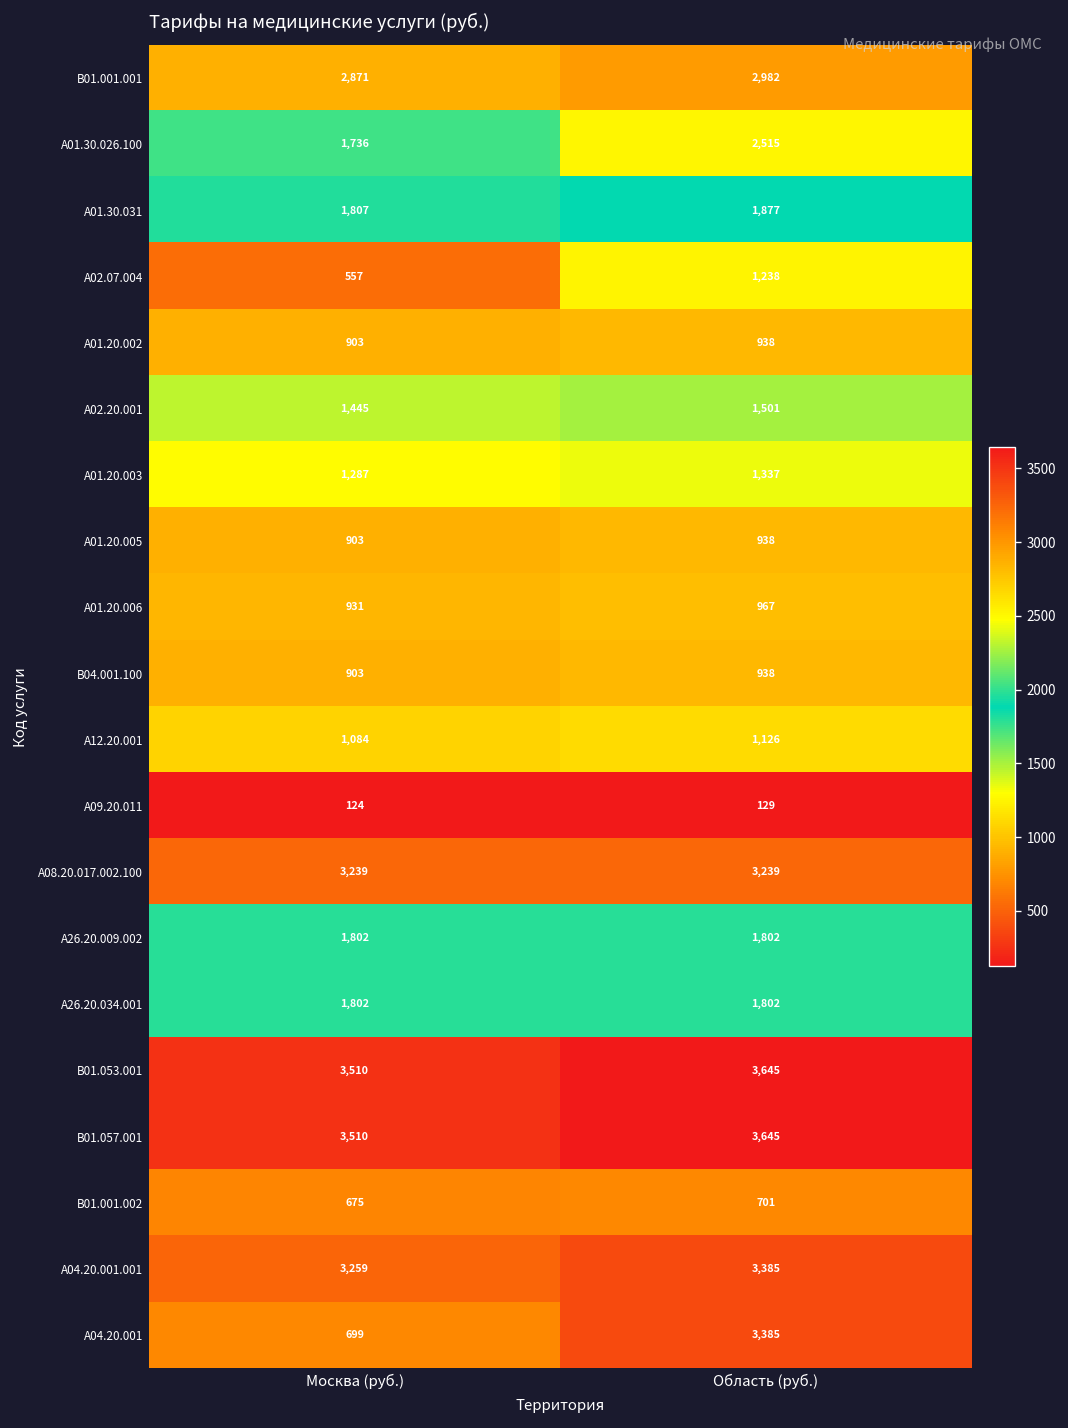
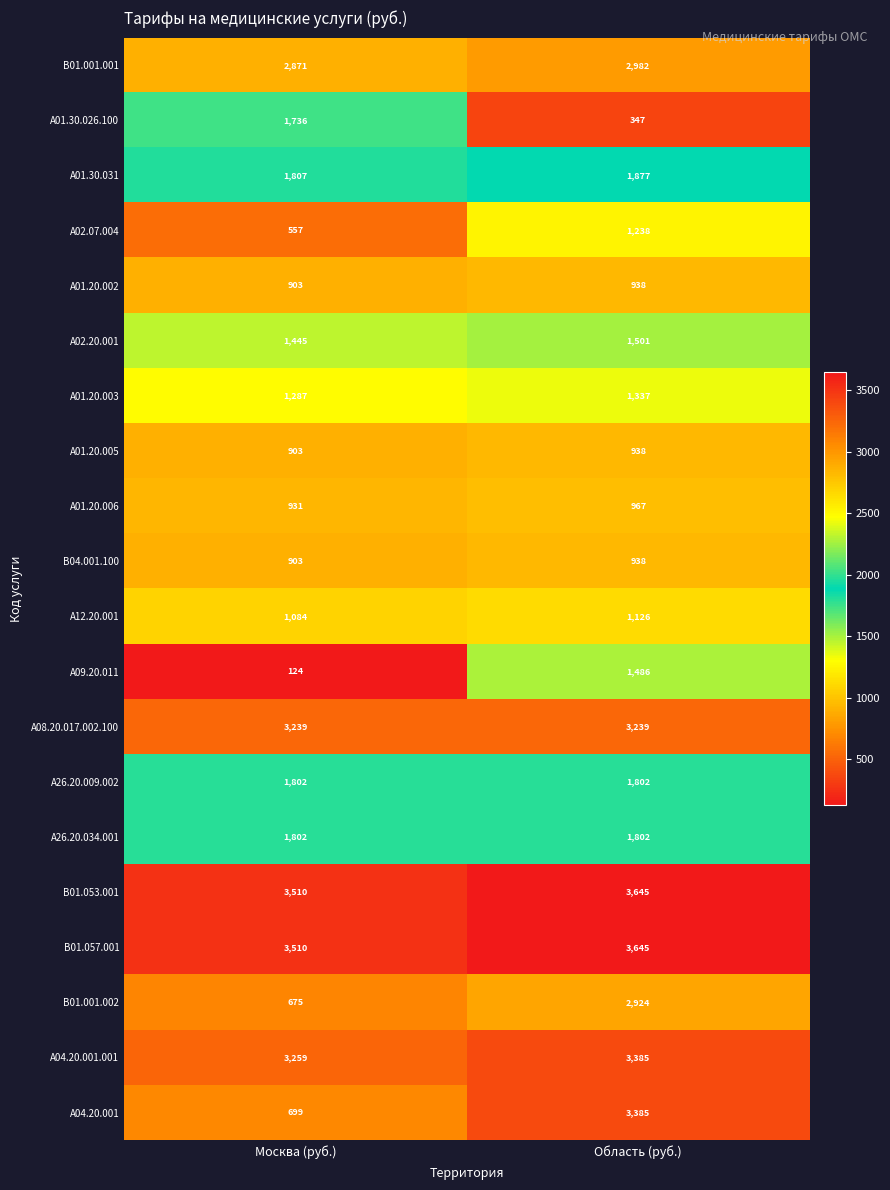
  {
    "B01.001.001": {
      "Москва (руб.)": "2,871",
      "Область (руб.)": "2,982"
    },
    "A01.30.026.100": {
      "Москва (руб.)": "1,736",
-     "Область (руб.)": "2,515"
+     "Область (руб.)": "347"
    },
    "A01.30.031": {
      "Москва (руб.)": "1,807",
      "Область (руб.)": "1,877"
    },
    "A02.07.004": {
      "Москва (руб.)": "557",
      "Область (руб.)": "1,238"
    },
    "A01.20.002": {
      "Москва (руб.)": "903",
      "Область (руб.)": "938"
    },
    "A02.20.001": {
      "Москва (руб.)": "1,445",
      "Область (руб.)": "1,501"
    },
    "A01.20.003": {
      "Москва (руб.)": "1,287",
      "Область (руб.)": "1,337"
    },
    "A01.20.005": {
      "Москва (руб.)": "903",
      "Область (руб.)": "938"
    },
    "A01.20.006": {
      "Москва (руб.)": "931",
      "Область (руб.)": "967"
    },
    "B04.001.100": {
      "Москва (руб.)": "903",
      "Область (руб.)": "938"
    },
    "A12.20.001": {
      "Москва (руб.)": "1,084",
      "Область (руб.)": "1,126"
    },
    "A09.20.011": {
      "Москва (руб.)": "124",
-     "Область (руб.)": "129"
+     "Область (руб.)": "1,486"
    },
    "A08.20.017.002.100": {
      "Москва (руб.)": "3,239",
      "Область (руб.)": "3,239"
    },
    "A26.20.009.002": {
      "Москва (руб.)": "1,802",
      "Область (руб.)": "1,802"
    },
    "A26.20.034.001": {
      "Москва (руб.)": "1,802",
      "Область (руб.)": "1,802"
    },
    "B01.053.001": {
      "Москва (руб.)": "3,510",
      "Область (руб.)": "3,645"
    },
    "B01.057.001": {
      "Москва (руб.)": "3,510",
      "Область (руб.)": "3,645"
    },
    "B01.001.002": {
      "Москва (руб.)": "675",
-     "Область (руб.)": "701"
+     "Область (руб.)": "2,924"
    },
    "A04.20.001.001": {
      "Москва (руб.)": "3,259",
      "Область (руб.)": "3,385"
    },
    "A04.20.001": {
      "Москва (руб.)": "699",
      "Область (руб.)": "3,385"
    }
  }
